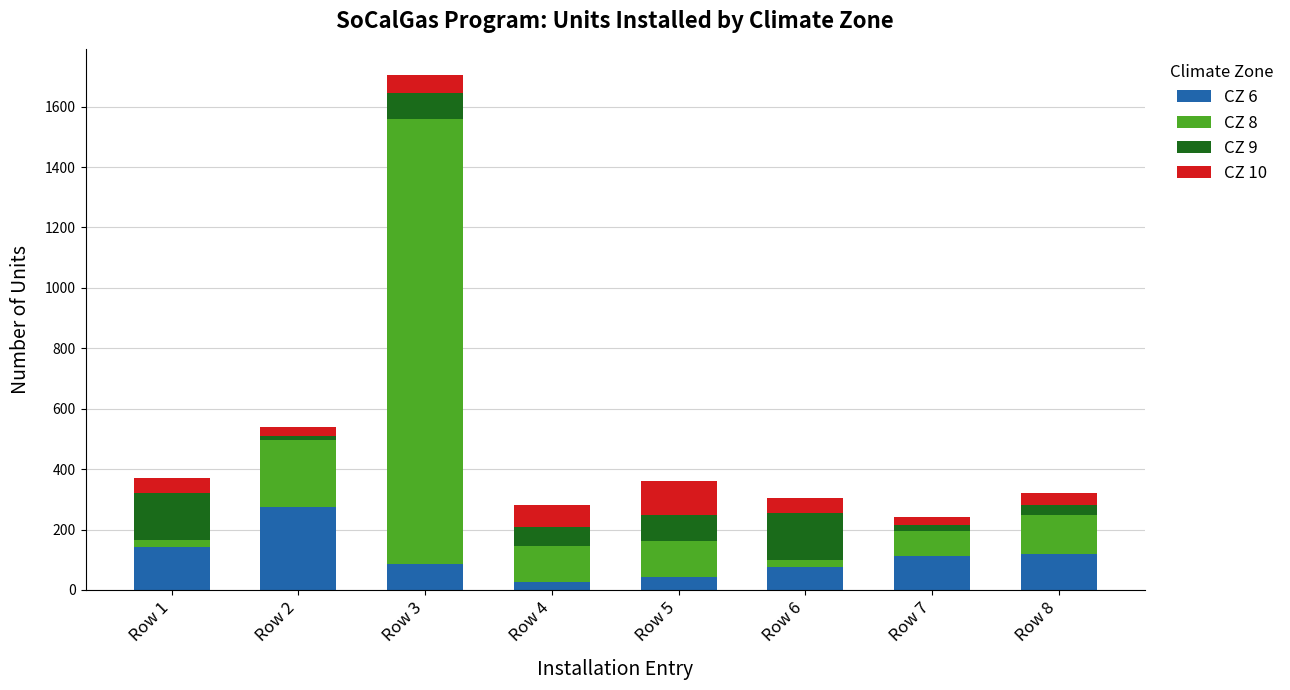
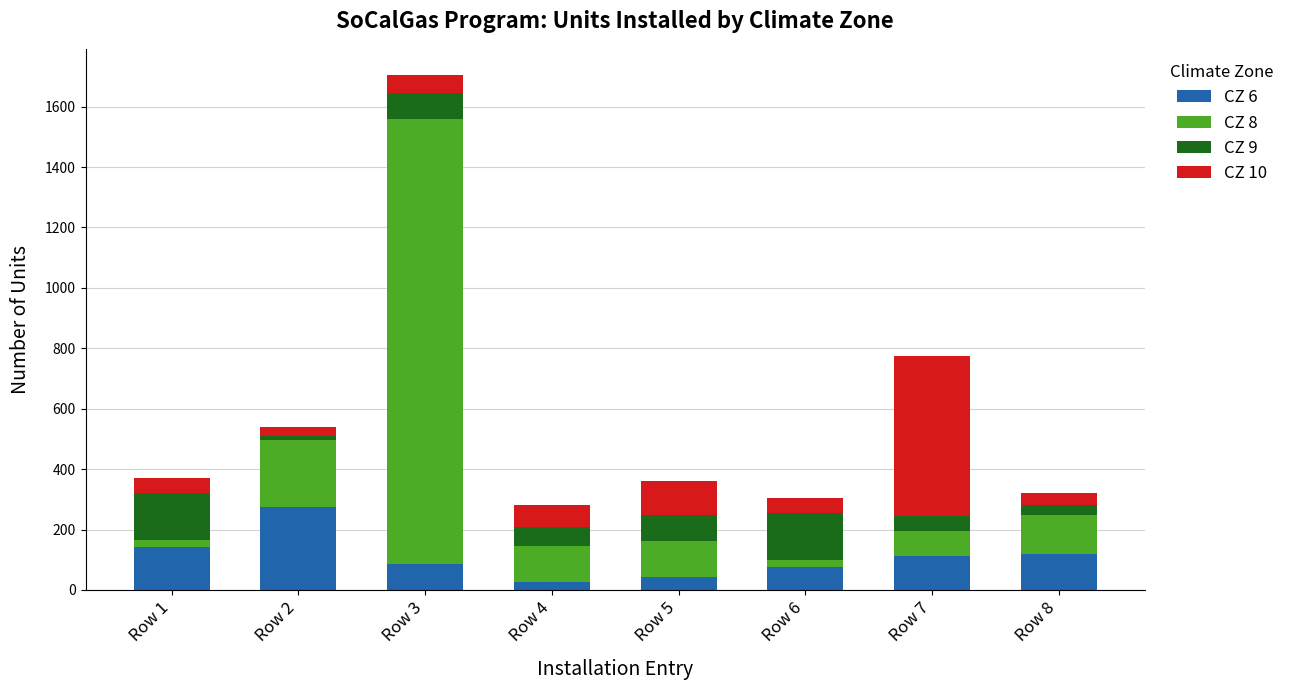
  {
    "CZ 6": {
      "Row 1": 140,
      "Row 2": 280,
      "Row 3": 90,
      "Row 4": 30,
      "Row 5": 40,
      "Row 6": 80,
      "Row 7": 110,
      "Row 8": 120
    },
    "CZ 8": {
      "Row 1": 30,
      "Row 2": 220,
      "Row 3": 1470,
      "Row 4": 120,
      "Row 5": 120,
      "Row 6": 30,
      "Row 7": 90,
      "Row 8": 130
    },
    "CZ 9": {
      "Row 1": 160,
      "Row 2": 10,
      "Row 3": 90,
      "Row 4": 60,
      "Row 5": 90,
      "Row 6": 160,
-     "Row 7": 20,
+     "Row 7": 50,
      "Row 8": 30
    },
    "CZ 10": {
      "Row 1": 50,
      "Row 2": 30,
      "Row 3": 60,
      "Row 4": 80,
      "Row 5": 110,
      "Row 6": 50,
-     "Row 7": 30,
+     "Row 7": 530,
      "Row 8": 40
    }
  }
